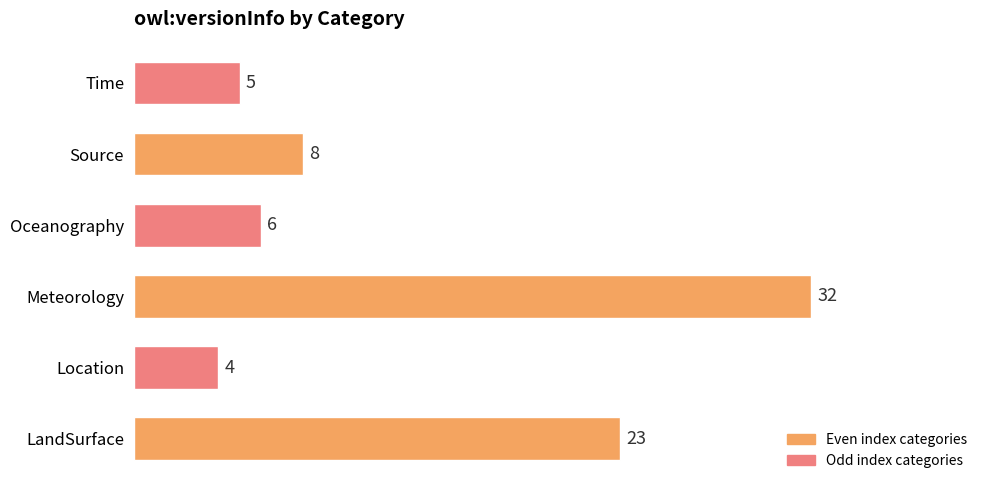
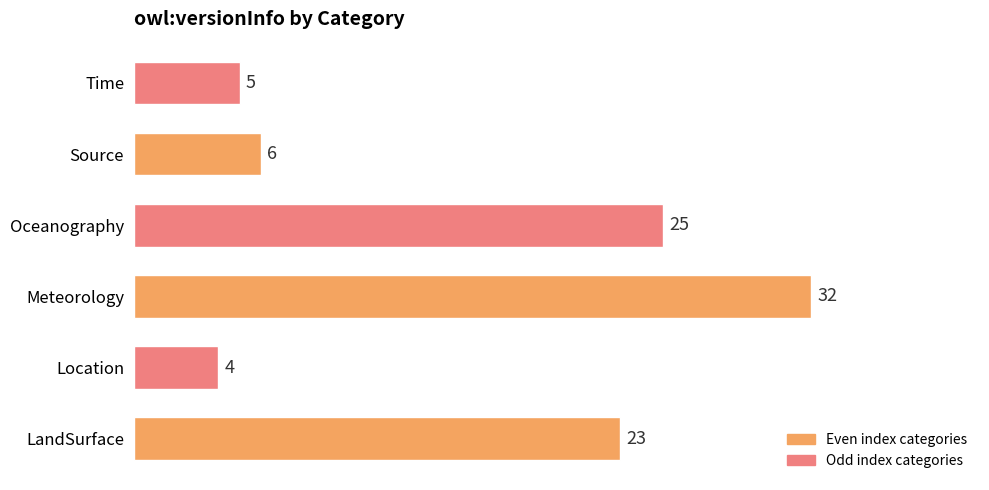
  {
    "Time": 5,
-   "Source": 8,
-   "Oceanography": 6,
+   "Source": 6,
+   "Oceanography": 25,
    "Meteorology": 32,
    "Location": 4,
    "LandSurface": 23
  }
